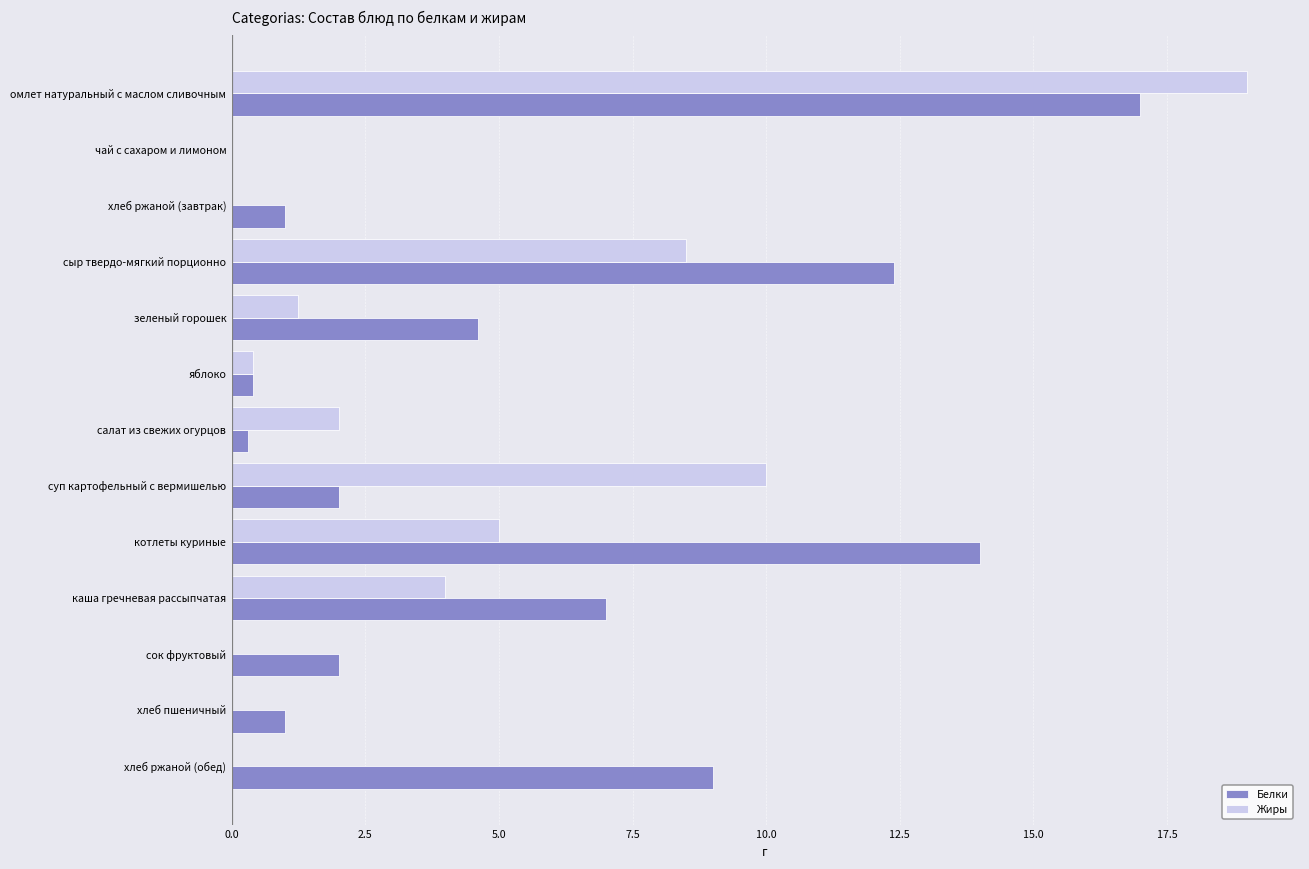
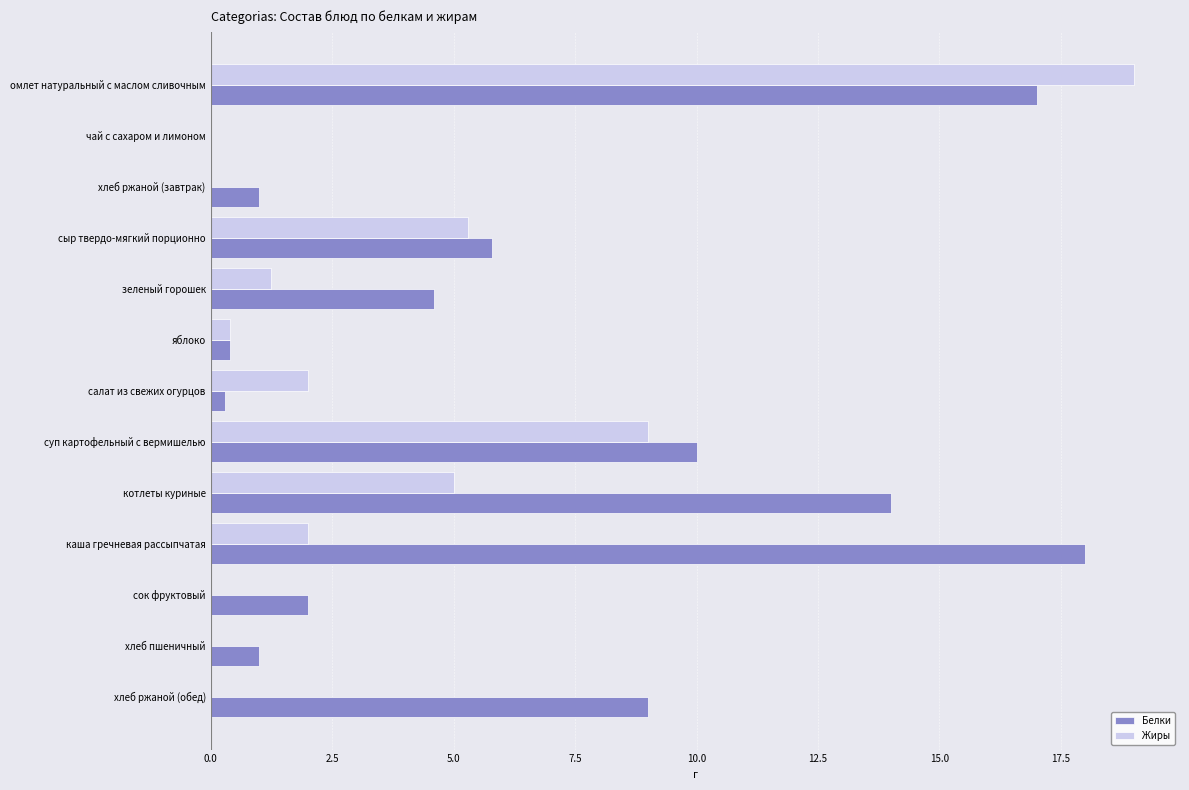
  {
    "Белки": {
      "омлет натуральный с маслом сливочным": 17.0,
      "чай с сахаром и лимоном": 0.0,
      "хлеб ржаной (завтрак)": 1.0,
-     "сыр твердо-мягкий порционно": 12.4,
+     "сыр твердо-мягкий порционно": 5.8,
      "зеленый горошек": 4.6,
      "яблоко": 0.4,
      "салат из свежих огурцов": 0.3,
-     "суп картофельный с вермишелью": 2,
+     "суп картофельный с вермишелью": 10,
      "котлеты куриные": 14.0,
-     "каша гречневая рассыпчатая": 7,
+     "каша гречневая рассыпчатая": 18,
      "сок фруктовый": 2.0,
      "хлеб пшеничный": 1.0,
      "хлеб ржаной (обед)": 9.0
    },
    "Жиры": {
      "омлет натуральный с маслом сливочным": 19.0,
      "чай с сахаром и лимоном": 0.0,
      "хлеб ржаной (завтрак)": 0.0,
-     "сыр твердо-мягкий порционно": 8.5,
+     "сыр твердо-мягкий порционно": 5.3,
      "зеленый горошек": 1.3,
      "яблоко": 0.4,
      "салат из свежих огурцов": 2.0,
-     "суп картофельный с вермишелью": 10,
+     "суп картофельный с вермишелью": 9,
      "котлеты куриные": 5.0,
-     "каша гречневая рассыпчатая": 4,
+     "каша гречневая рассыпчатая": 2,
      "сок фруктовый": 0.0,
      "хлеб пшеничный": 0.0,
      "хлеб ржаной (обед)": 0.0
    }
  }
